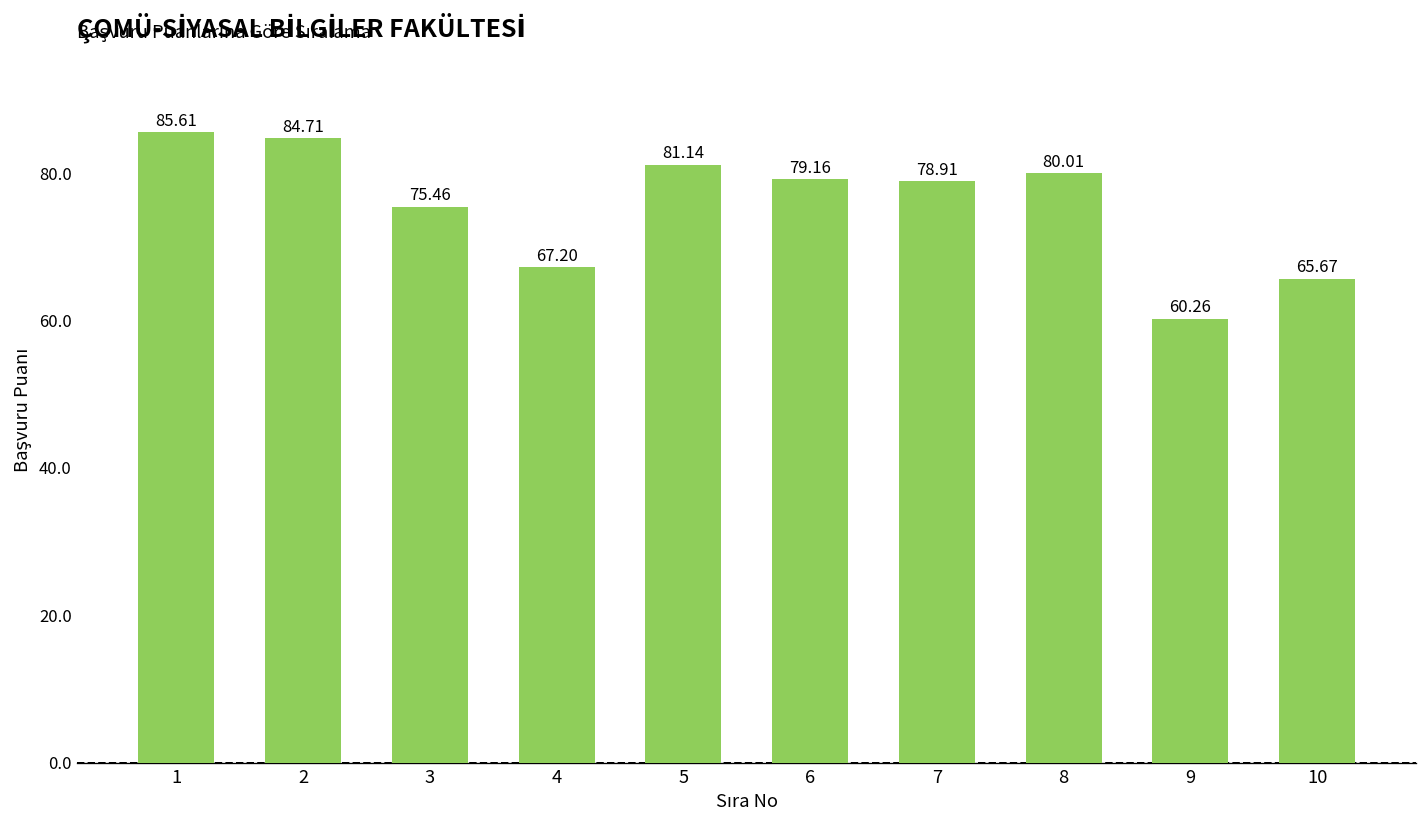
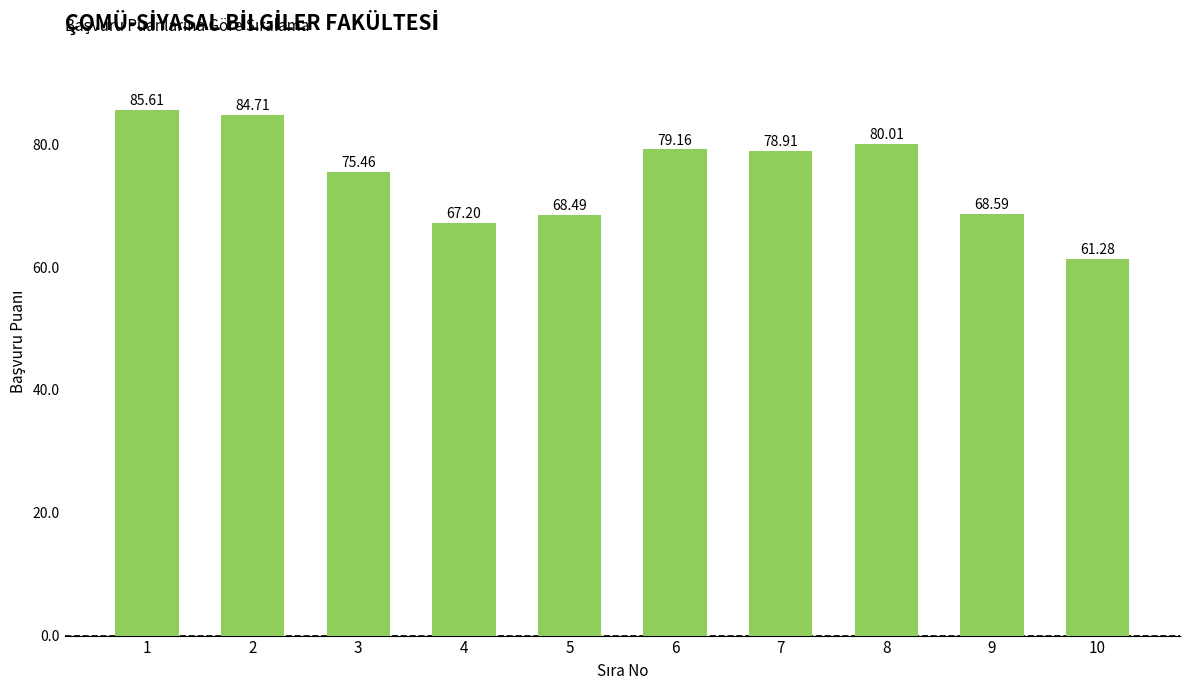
  {
    "1": 85.61,
    "2": 84.71,
    "3": 75.46,
    "4": 67.20,
-   "5": 81.14,
+   "5": 68.49,
    "6": 79.16,
    "7": 78.91,
    "8": 80.01,
-   "9": 60.26,
-   "10": 65.67
+   "9": 68.59,
+   "10": 61.28
  }
